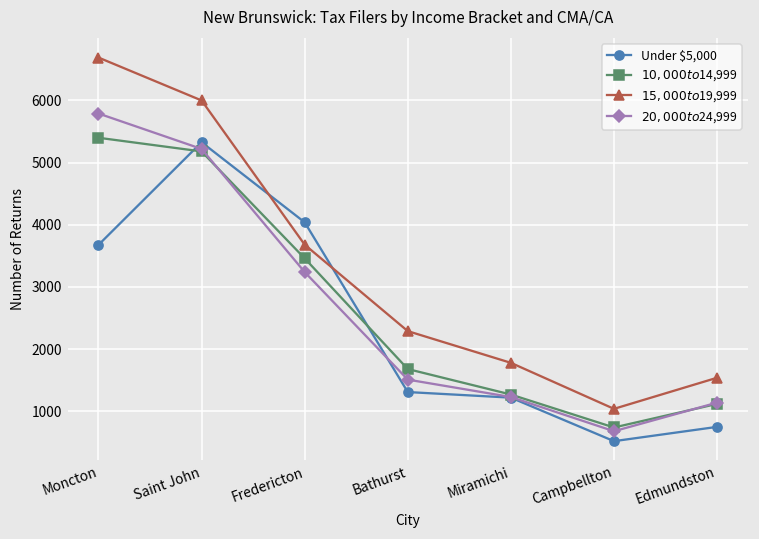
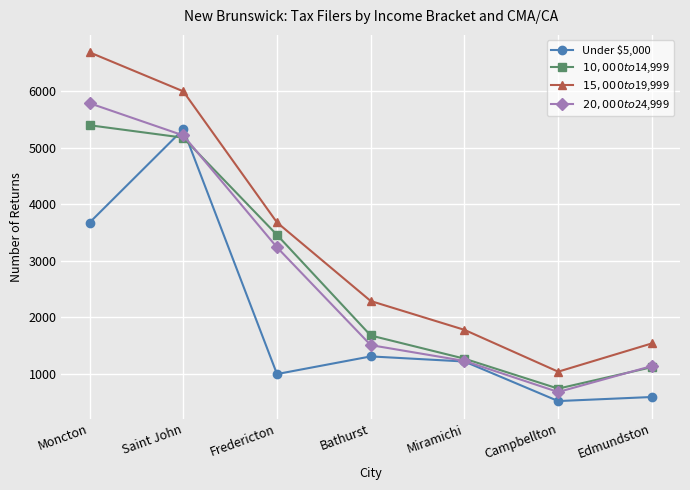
  {
    "Under $5,000": {
      "Moncton": 3700,
      "Saint John": 5300,
-     "Fredericton": 4000,
+     "Fredericton": 1000,
      "Bathurst": 1300,
      "Campbellton": 500,
-     "Edmundston": 800
+     "Edmundston": 600
    }
  }
